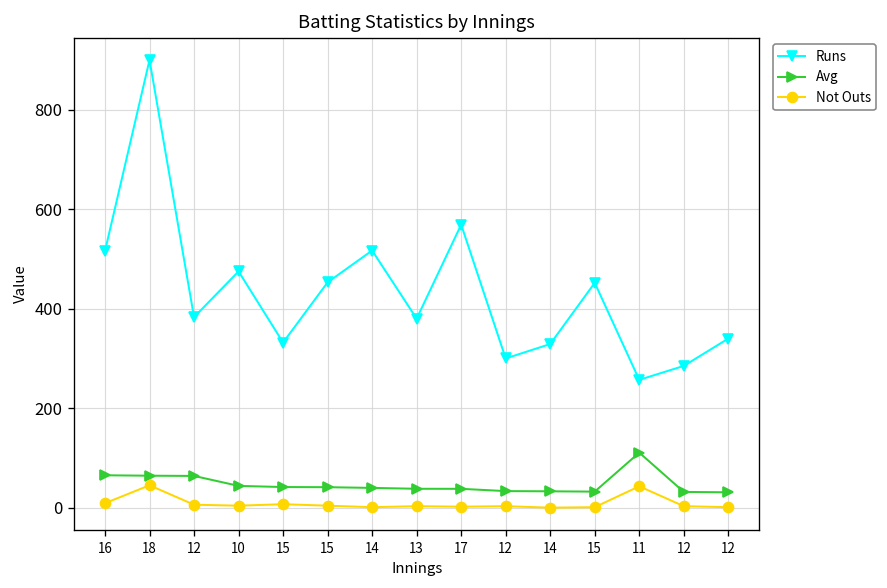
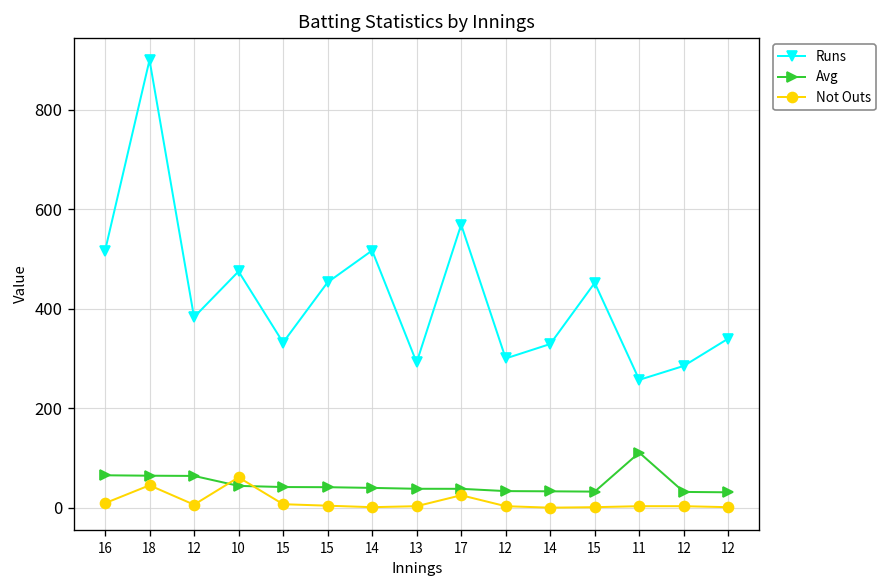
  {
    "Runs": {
      "16": 520,
      "18": 900,
      "10": 480,
-     "13": 380,
+     "13": 290,
      "17": 570,
      "11": 260
    },
    "Avg": {
      "16": 70,
      "18": 60,
      "10": 40,
      "13": 40,
      "17": 40,
      "11": 110
    },
    "Not Outs": {
      "16": 10,
      "18": 50,
-     "10": 0,
+     "10": 60,
      "13": 0,
-     "17": 0,
-     "11": 40
+     "17": 30,
+     "11": 0
    }
  }
